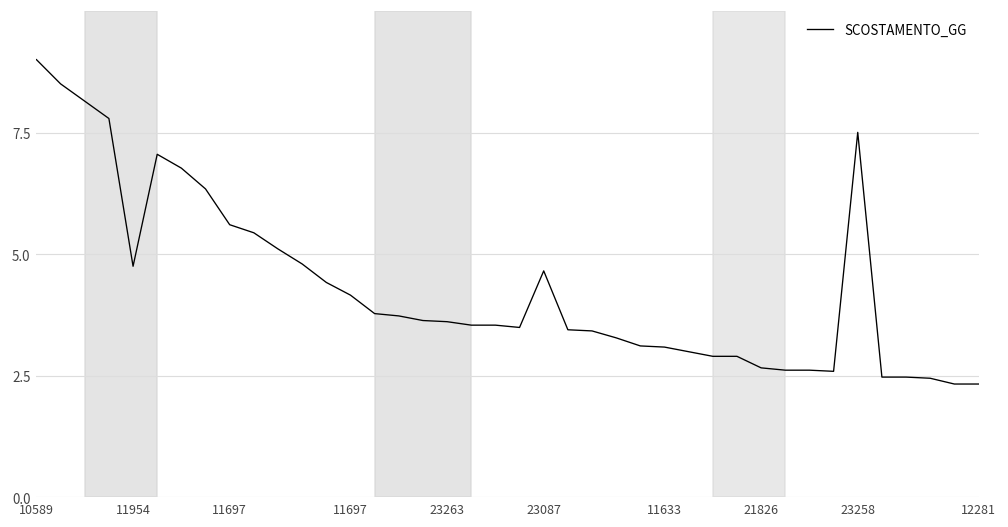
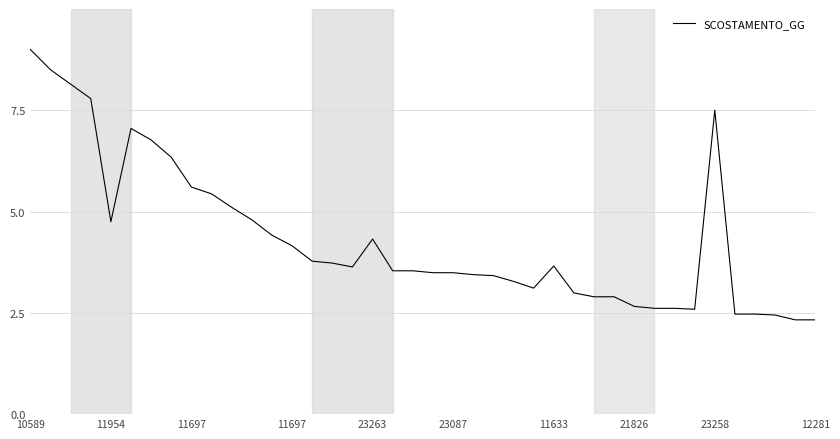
  {
    "10589": 9.0,
    "11954": 4.7,
-   "23263": 3.6,
-   "23087": 4.7,
-   "11633": 3.1,
+   "23263": 4.3,
+   "23087": 3.5,
+   "11633": 3.7,
    "21826": 2.7,
    "23258": 7.5,
    "12281": 2.3
  }
